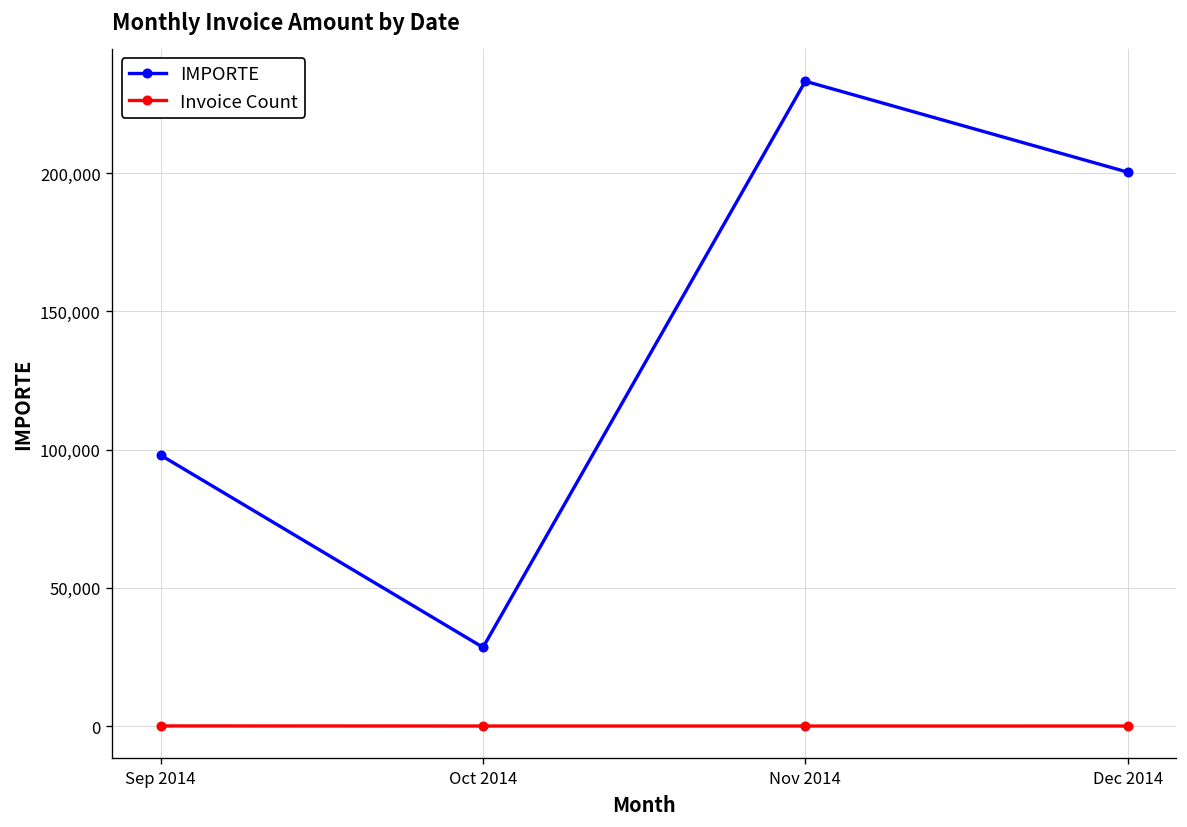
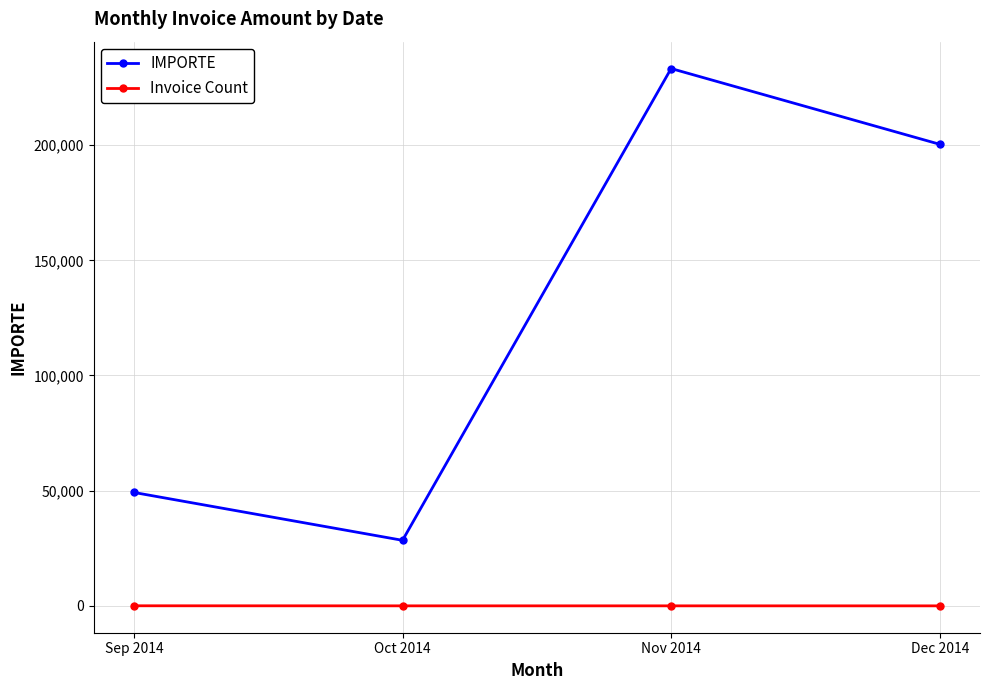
  {
    "IMPORTE": {
-     "Sep 2014": "98,000",
+     "Sep 2014": "49,000",
      "Oct 2014": "28,000",
      "Nov 2014": "233,000",
      "Dec 2014": "200,000"
    },
    "Invoice Count": {
      "Sep 2014": "0",
      "Oct 2014": "0",
      "Nov 2014": "0",
      "Dec 2014": "0"
    }
  }
